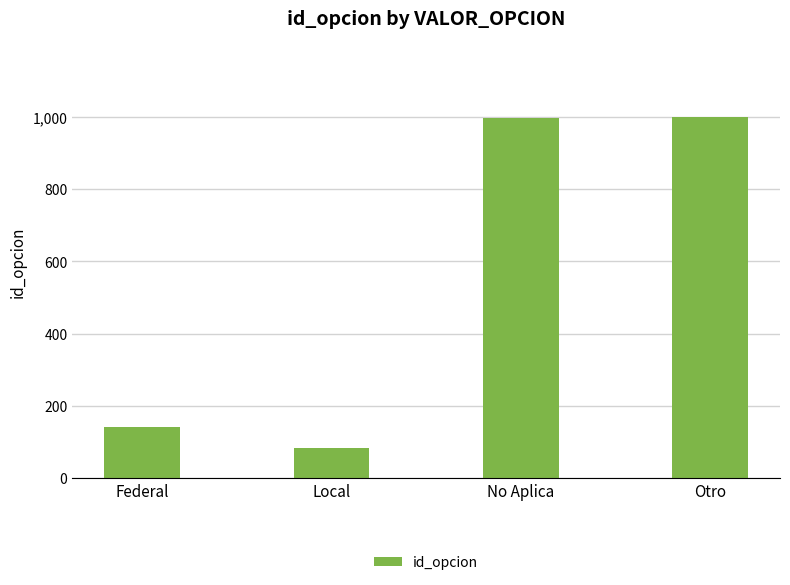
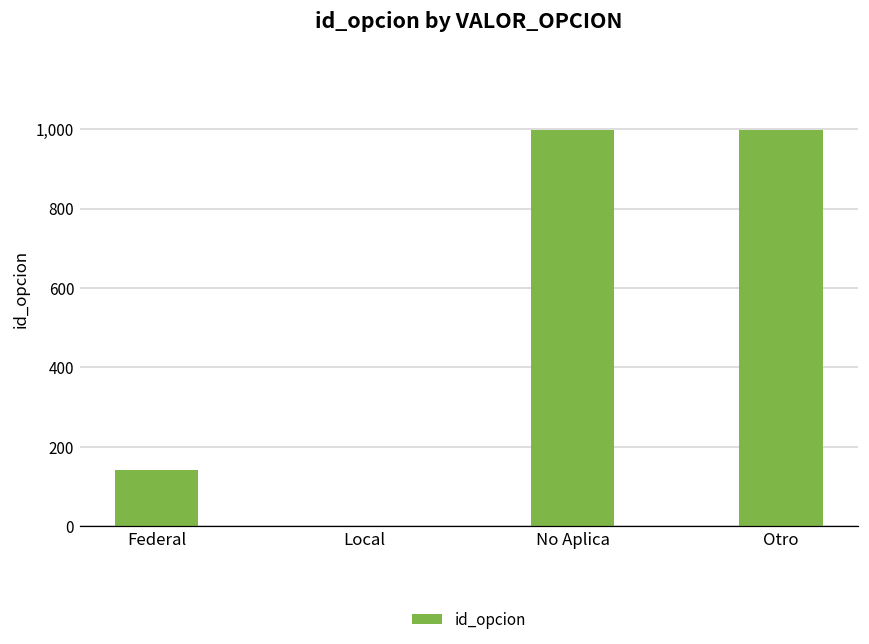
  {
    "Federal": "140",
-   "Local": "80",
+   "Local": "0",
    "No Aplica": "1,000",
    "Otro": "1,000"
  }
